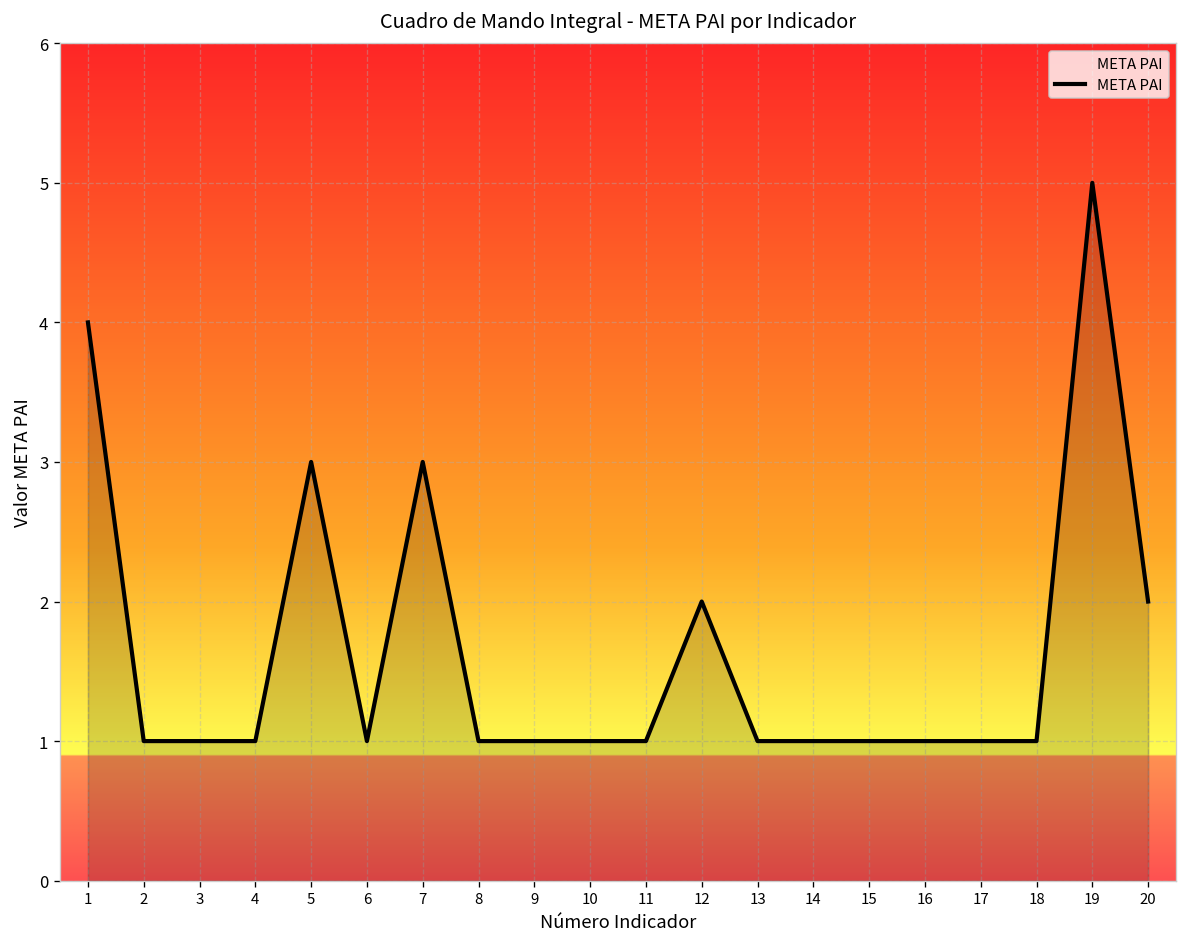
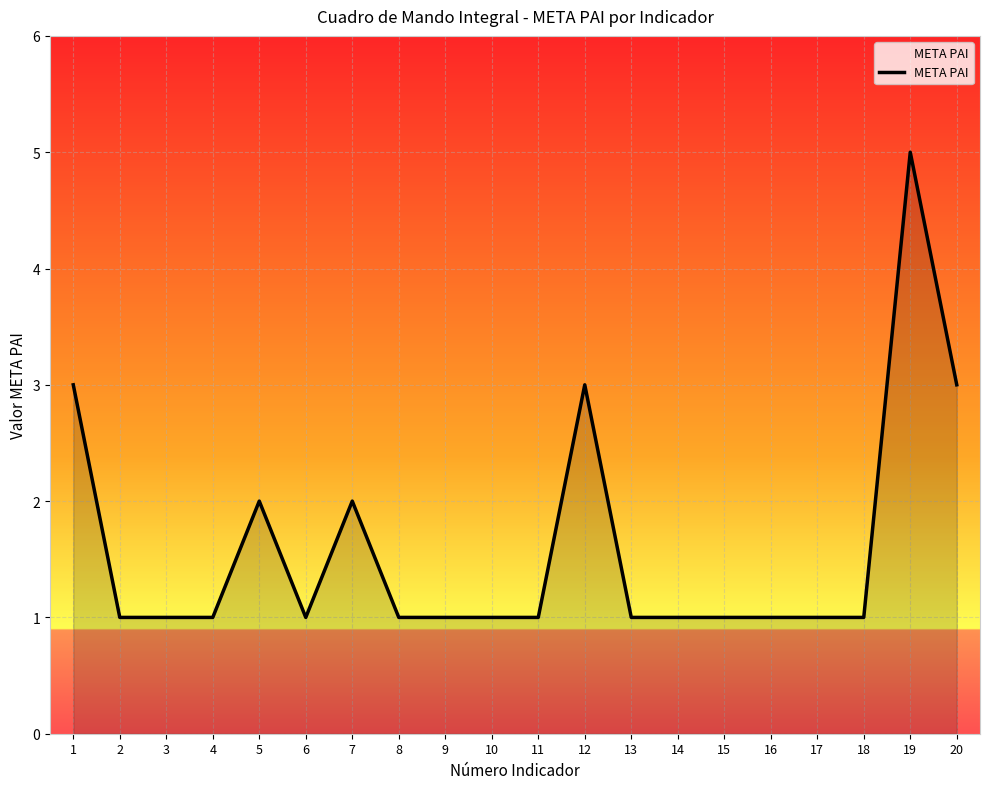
  {
-   "1": 4,
+   "1": 3,
    "2": 1,
    "3": 1,
    "4": 1,
-   "5": 3,
+   "5": 2,
    "6": 1,
-   "7": 3,
+   "7": 2,
    "8": 1,
    "9": 1,
    "10": 1,
    "11": 1,
-   "12": 2,
+   "12": 3,
    "13": 1,
    "14": 1,
    "15": 1,
    "16": 1,
    "17": 1,
    "18": 1,
    "19": 5,
-   "20": 2
+   "20": 3
  }
